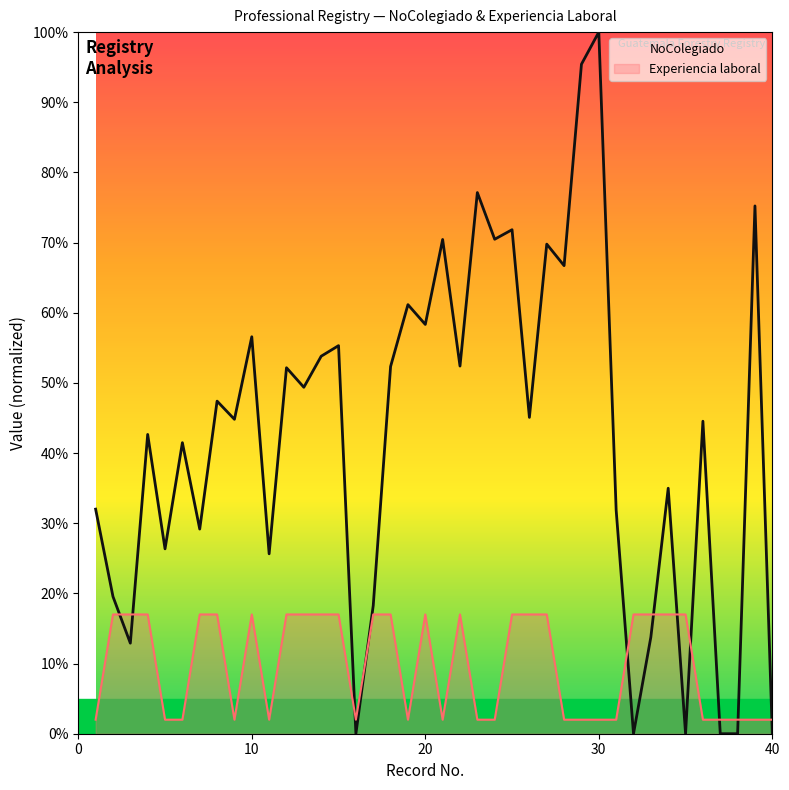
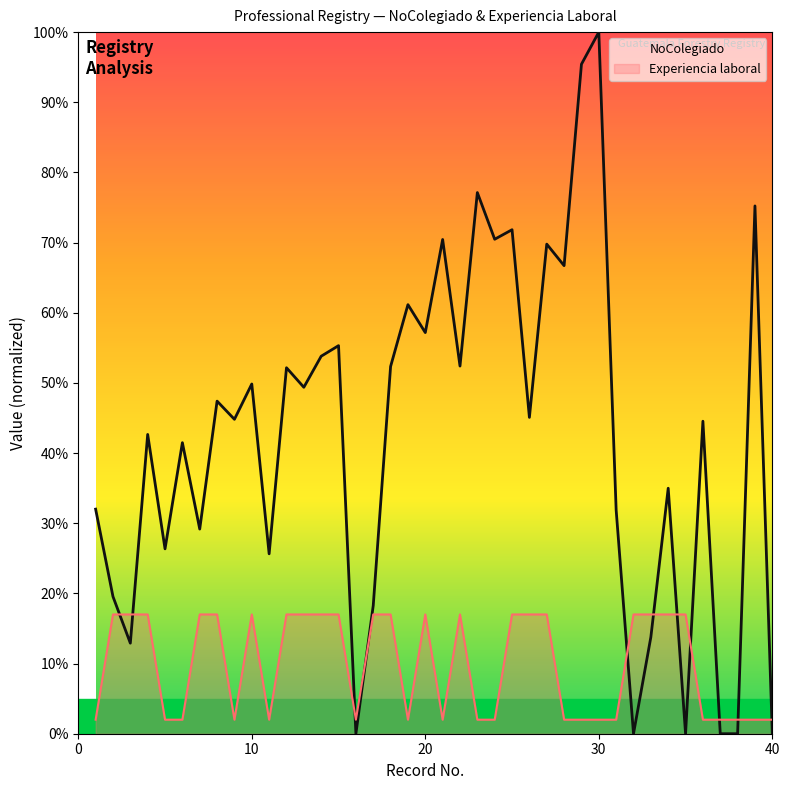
  {
    "NoColegiado": {
-     "10": "57%",
-     "20": "58%",
+     "10": "50%",
+     "20": "57%",
      "30": "100%"
    },
    "Experiencia laboral": {
      "10": "17%",
      "20": "17%"
    }
  }
